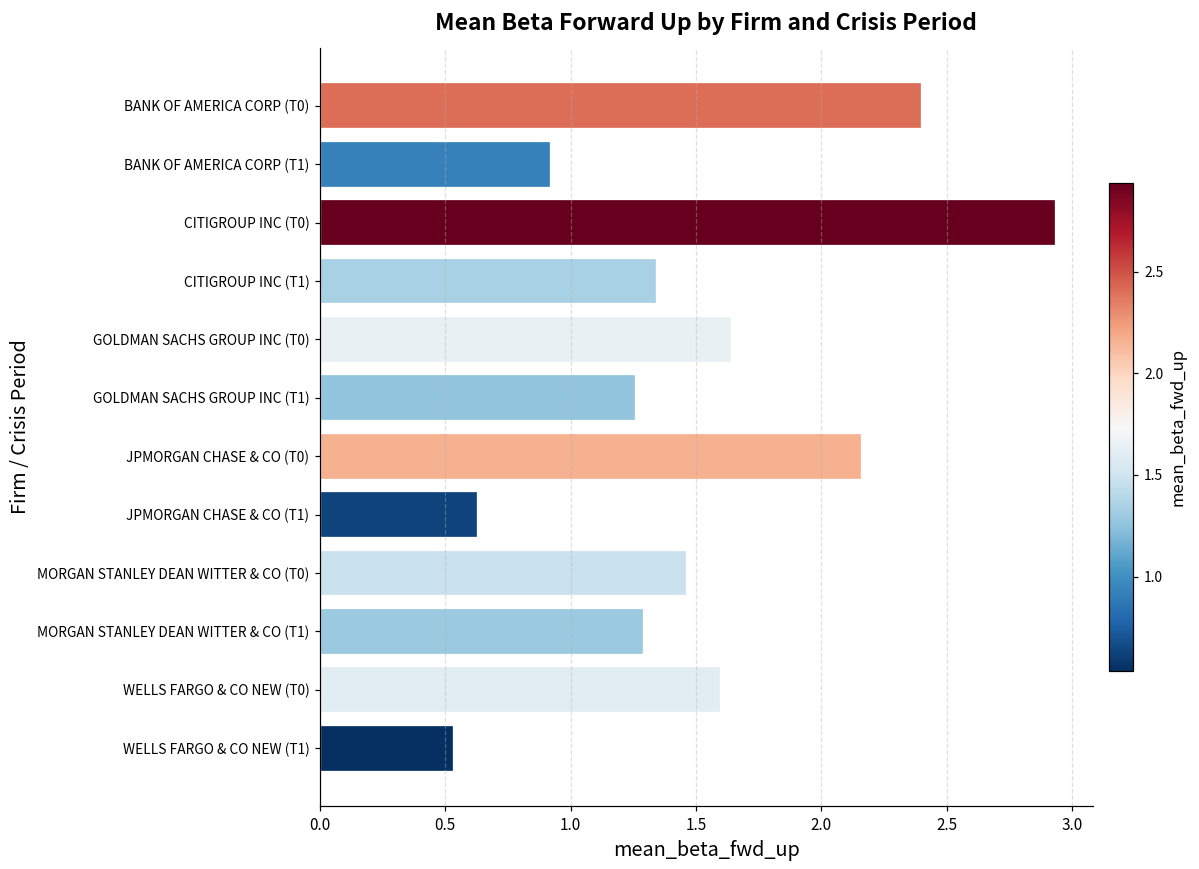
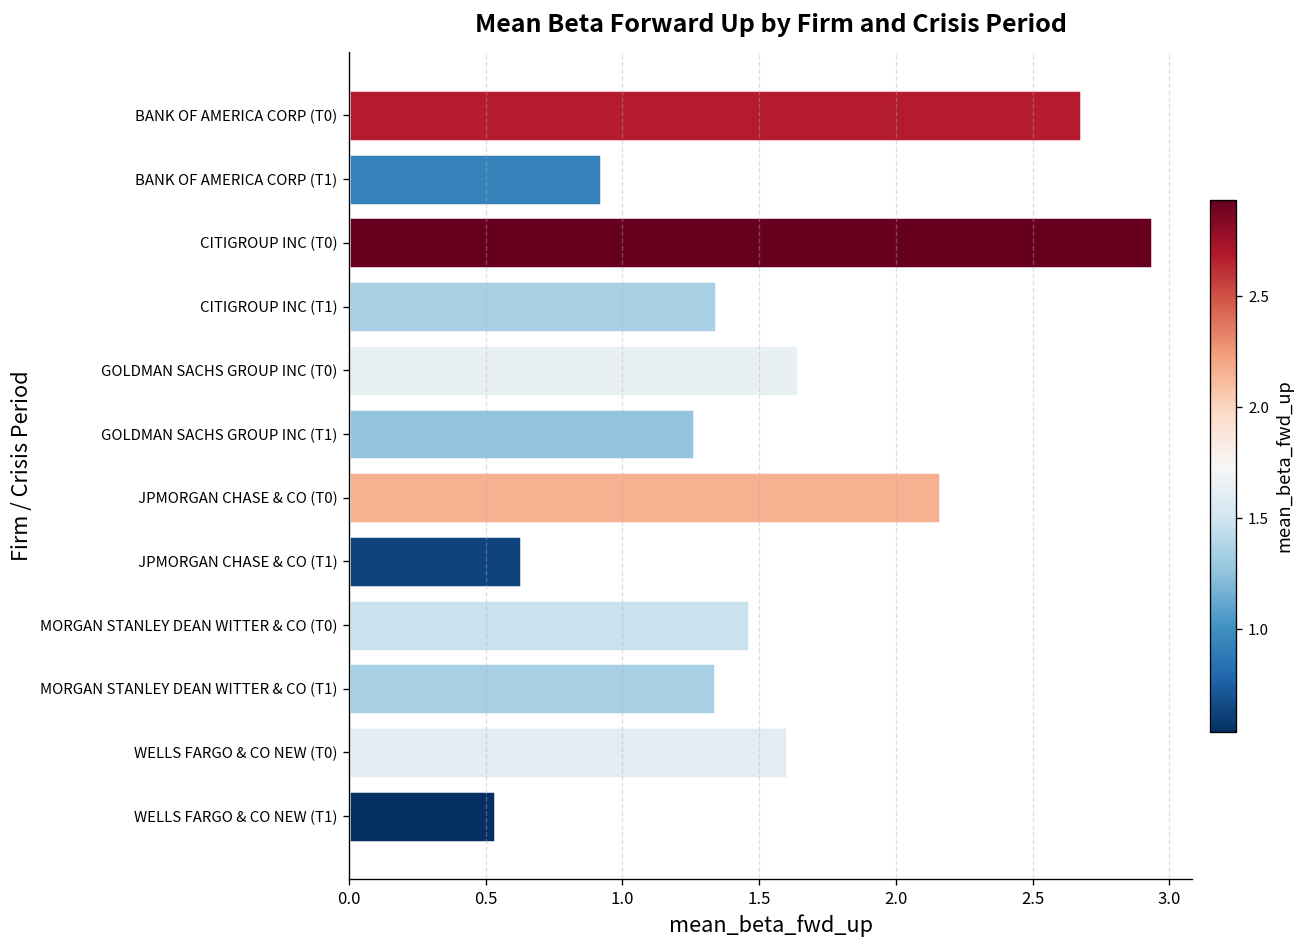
  {
-   "BANK OF AMERICA CORP (T0)": 2.40,
+   "BANK OF AMERICA CORP (T0)": 2.68,
    "BANK OF AMERICA CORP (T1)": 0.92,
    "CITIGROUP INC (T0)": 2.94,
    "CITIGROUP INC (T1)": 1.34,
    "GOLDMAN SACHS GROUP INC (T0)": 1.64,
    "GOLDMAN SACHS GROUP INC (T1)": 1.26,
    "JPMORGAN CHASE & CO (T0)": 2.16,
    "JPMORGAN CHASE & CO (T1)": 0.63,
    "MORGAN STANLEY DEAN WITTER & CO (T0)": 1.46,
-   "MORGAN STANLEY DEAN WITTER & CO (T1)": 1.29,
+   "MORGAN STANLEY DEAN WITTER & CO (T1)": 1.34,
    "WELLS FARGO & CO NEW (T0)": 1.60,
    "WELLS FARGO & CO NEW (T1)": 0.54
  }
